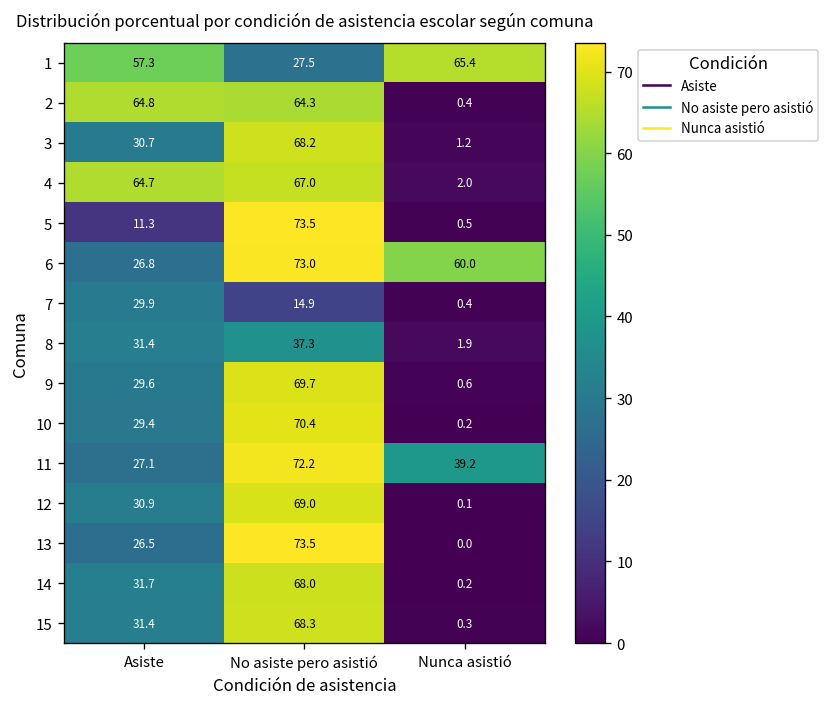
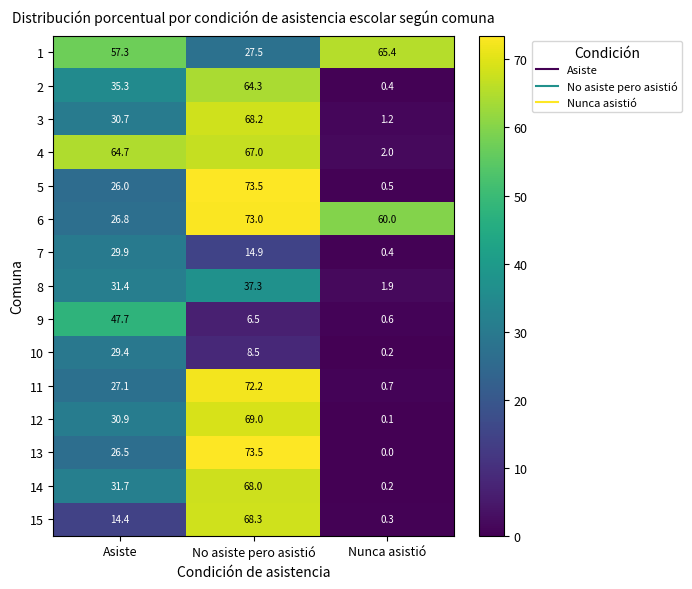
  {
    "1": {
      "Asiste": 57.3,
      "No asiste pero asistió": 27.5,
      "Nunca asistió": 65.4
    },
    "2": {
-     "Asiste": 64.8,
+     "Asiste": 35.3,
      "No asiste pero asistió": 64.3,
      "Nunca asistió": 0.4
    },
    "3": {
      "Asiste": 30.7,
      "No asiste pero asistió": 68.2,
      "Nunca asistió": 1.2
    },
    "4": {
      "Asiste": 64.7,
      "No asiste pero asistió": 67.0,
      "Nunca asistió": 2.0
    },
    "5": {
-     "Asiste": 11.3,
+     "Asiste": 26.0,
      "No asiste pero asistió": 73.5,
      "Nunca asistió": 0.5
    },
    "6": {
      "Asiste": 26.8,
      "No asiste pero asistió": 73.0,
      "Nunca asistió": 60.0
    },
    "7": {
      "Asiste": 29.9,
      "No asiste pero asistió": 14.9,
      "Nunca asistió": 0.4
    },
    "8": {
      "Asiste": 31.4,
      "No asiste pero asistió": 37.3,
      "Nunca asistió": 1.9
    },
    "9": {
-     "Asiste": 29.6,
-     "No asiste pero asistió": 69.7,
+     "Asiste": 47.7,
+     "No asiste pero asistió": 6.5,
      "Nunca asistió": 0.6
    },
    "10": {
      "Asiste": 29.4,
-     "No asiste pero asistió": 70.4,
+     "No asiste pero asistió": 8.5,
      "Nunca asistió": 0.2
    },
    "11": {
      "Asiste": 27.1,
      "No asiste pero asistió": 72.2,
-     "Nunca asistió": 39.2
+     "Nunca asistió": 0.7
    },
    "12": {
      "Asiste": 30.9,
      "No asiste pero asistió": 69.0,
      "Nunca asistió": 0.1
    },
    "13": {
      "Asiste": 26.5,
      "No asiste pero asistió": 73.5,
      "Nunca asistió": 0.0
    },
    "14": {
      "Asiste": 31.7,
      "No asiste pero asistió": 68.0,
      "Nunca asistió": 0.2
    },
    "15": {
-     "Asiste": 31.4,
+     "Asiste": 14.4,
      "No asiste pero asistió": 68.3,
      "Nunca asistió": 0.3
    }
  }
